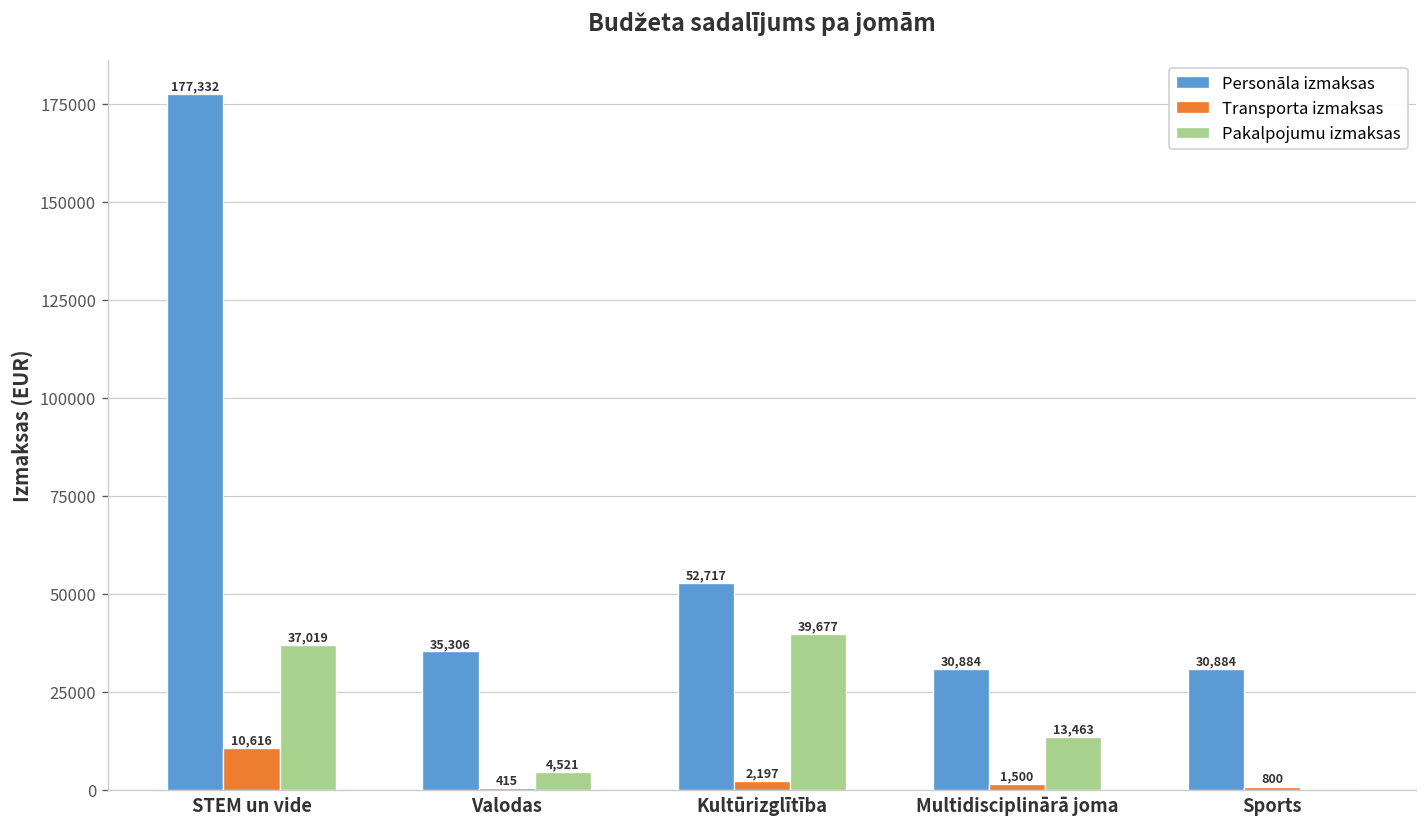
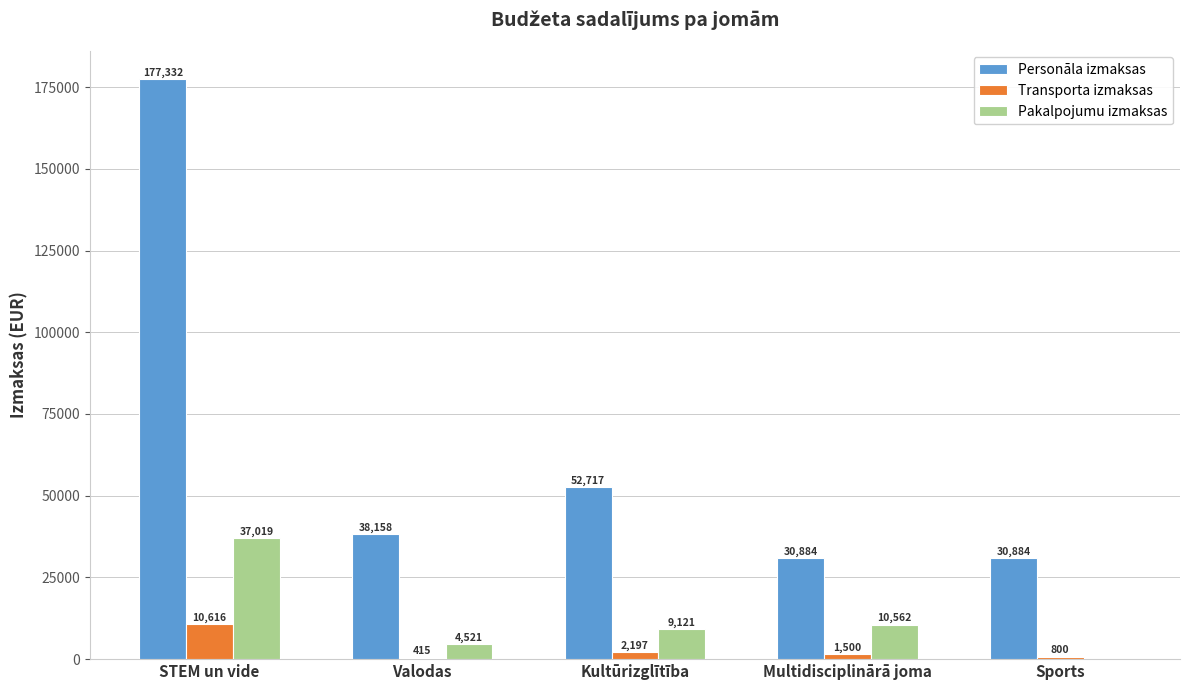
  {
    "Personāla izmaksas": {
      "STEM un vide": "177,332",
-     "Valodas": "35,306",
+     "Valodas": "38,158",
      "Kultūrizglītība": "52,717",
      "Multidisciplinārā joma": "30,884",
      "Sports": "30,884"
    },
    "Transporta izmaksas": {
      "STEM un vide": "10,616",
      "Valodas": "415",
      "Kultūrizglītība": "2,197",
      "Multidisciplinārā joma": "1,500",
      "Sports": "800"
    },
    "Pakalpojumu izmaksas": {
      "STEM un vide": "37,019",
      "Valodas": "4,521",
-     "Kultūrizglītība": "39,677",
-     "Multidisciplinārā joma": "13,463"
+     "Kultūrizglītība": "9,121",
+     "Multidisciplinārā joma": "10,562"
    }
  }
